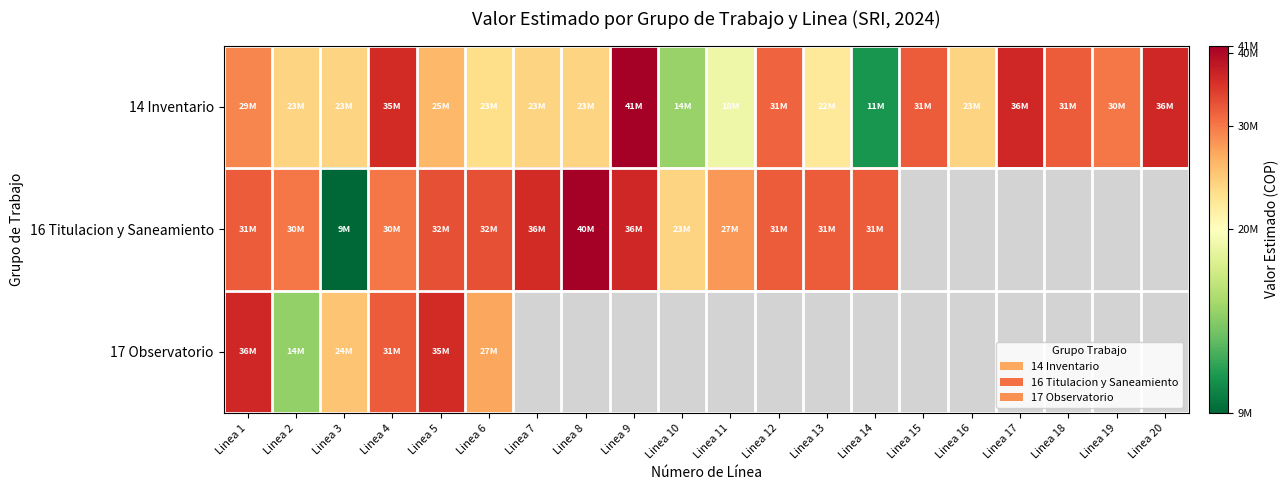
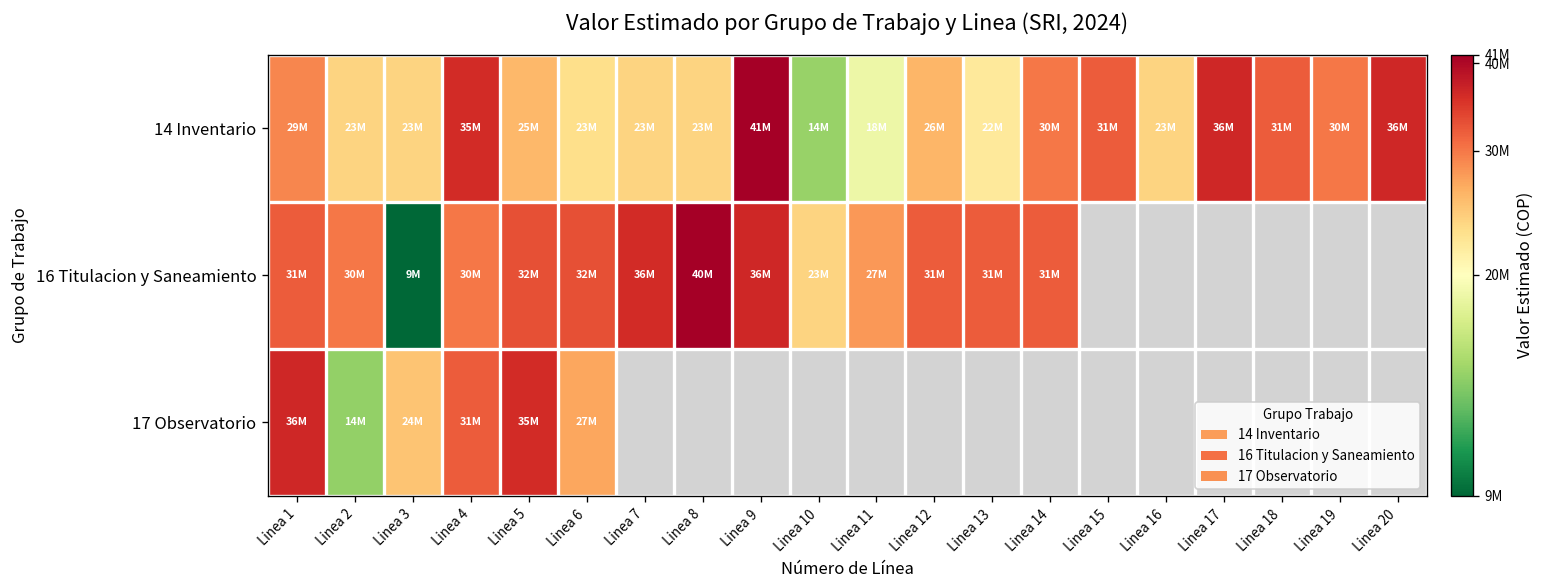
  {
    "14 Inventario": {
      "Linea 1": "29M",
      "Linea 2": "23M",
      "Linea 3": "23M",
      "Linea 4": "35M",
      "Linea 5": "25M",
      "Linea 6": "23M",
      "Linea 7": "23M",
      "Linea 8": "23M",
      "Linea 9": "41M",
      "Linea 10": "14M",
      "Linea 11": "18M",
-     "Linea 12": "31M",
+     "Linea 12": "26M",
      "Linea 13": "22M",
-     "Linea 14": "11M",
+     "Linea 14": "30M",
      "Linea 15": "31M",
      "Linea 16": "23M",
      "Linea 17": "36M",
      "Linea 18": "31M",
      "Linea 19": "30M",
      "Linea 20": "36M"
    },
    "16 Titulacion y Saneamiento": {
      "Linea 1": "31M",
      "Linea 2": "30M",
      "Linea 3": "9M",
      "Linea 4": "30M",
      "Linea 5": "32M",
      "Linea 6": "32M",
      "Linea 7": "36M",
      "Linea 8": "40M",
      "Linea 9": "36M",
      "Linea 10": "23M",
      "Linea 11": "27M",
      "Linea 12": "31M",
      "Linea 13": "31M",
      "Linea 14": "31M"
    },
    "17 Observatorio": {
      "Linea 1": "36M",
      "Linea 2": "14M",
      "Linea 3": "24M",
      "Linea 4": "31M",
      "Linea 5": "35M",
      "Linea 6": "27M"
    }
  }
